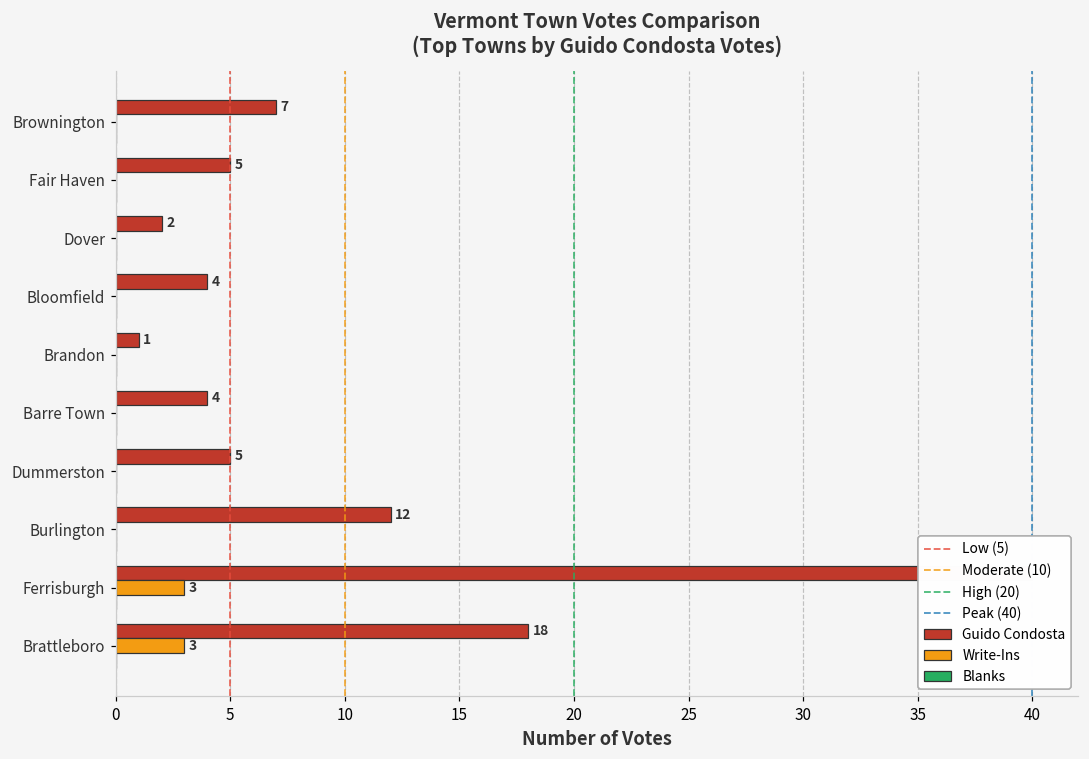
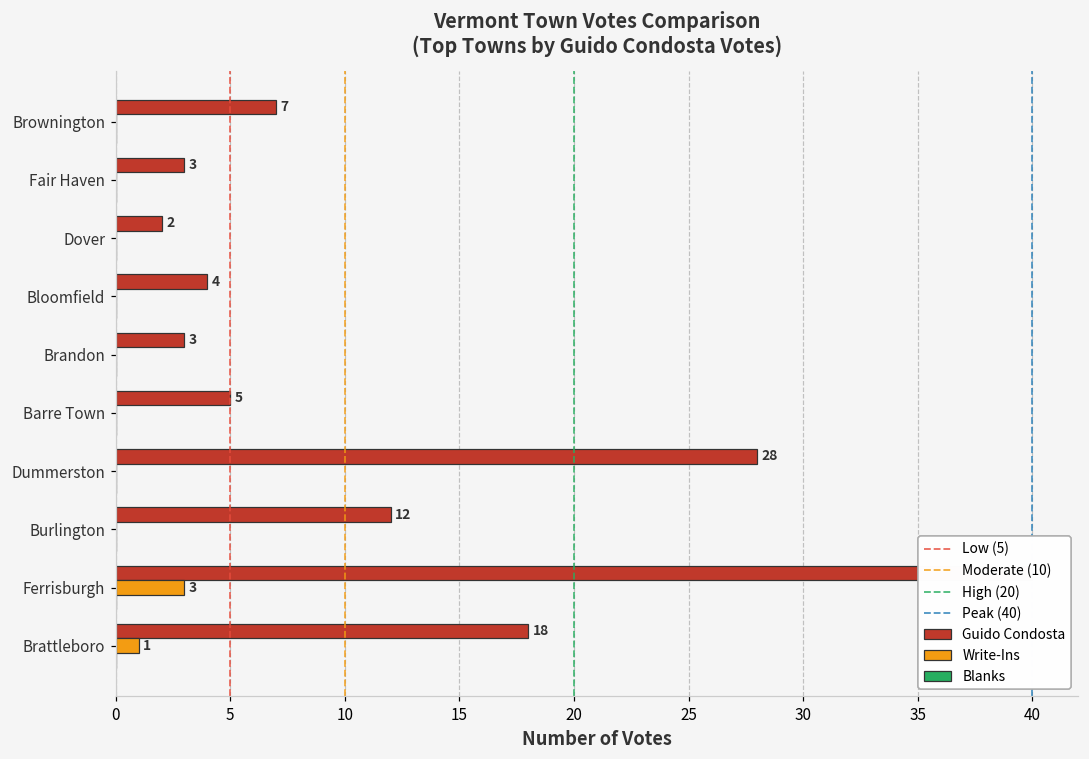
  {
    "Guido Condosta": {
      "Brownington": 7,
-     "Fair Haven": 5,
+     "Fair Haven": 3,
      "Dover": 2,
      "Bloomfield": 4,
-     "Brandon": 1,
-     "Barre Town": 4,
-     "Dummerston": 5,
+     "Brandon": 3,
+     "Barre Town": 5,
+     "Dummerston": 28,
      "Burlington": 12,
      "Brattleboro": 18
    },
    "Write-Ins": {
      "Ferrisburgh": 3,
-     "Brattleboro": 3
+     "Brattleboro": 1
    },
    "Blanks": {
      "Brownington": 0.0,
      "Fair Haven": 0.0,
      "Dover": 0.0,
      "Bloomfield": 0.0,
      "Brandon": 0.0,
      "Barre Town": 0.0,
      "Dummerston": 0.0,
      "Burlington": 0.0,
      "Ferrisburgh": 0.0,
      "Brattleboro": 0.0
    }
  }
